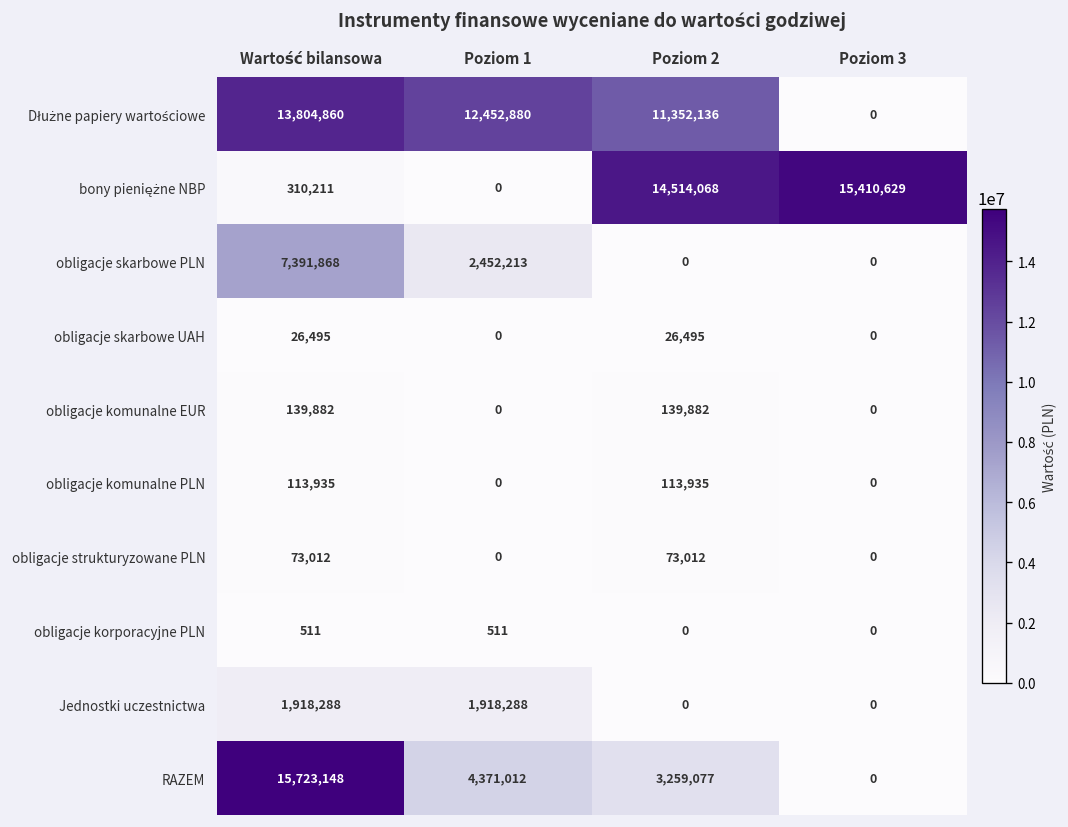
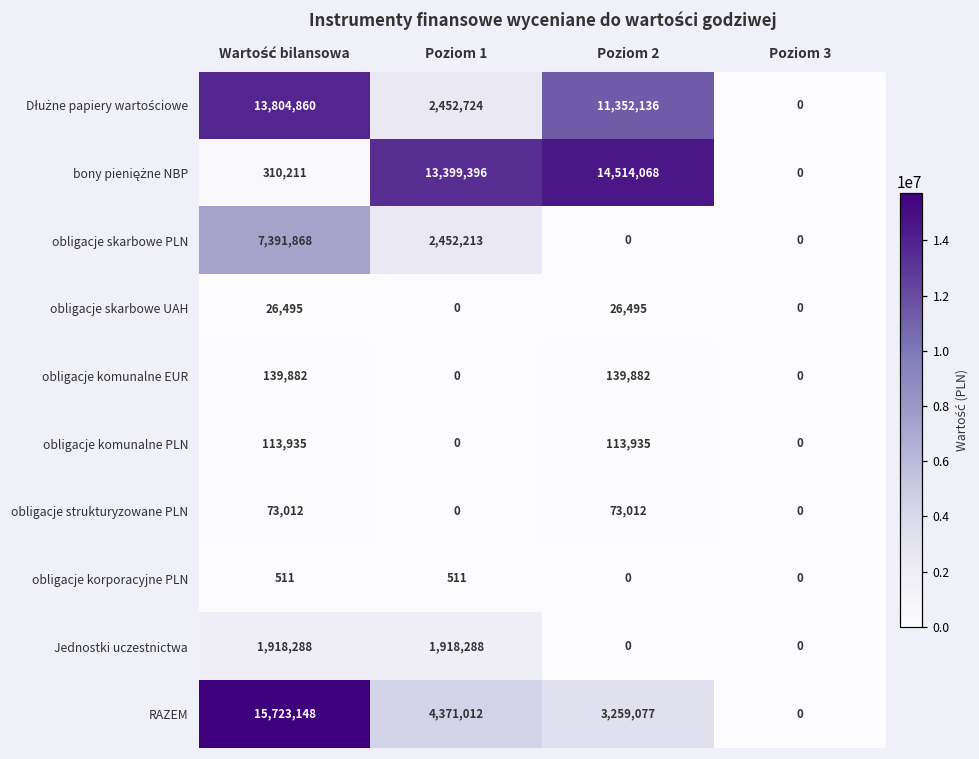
  {
    "Dłużne papiery wartościowe": {
      "Wartość bilansowa": "13,804,860",
-     "Poziom 1": "12,452,880",
+     "Poziom 1": "2,452,724",
      "Poziom 2": "11,352,136",
      "Poziom 3": "0"
    },
    "bony pieniężne NBP": {
      "Wartość bilansowa": "310,211",
-     "Poziom 1": "0",
+     "Poziom 1": "13,399,396",
      "Poziom 2": "14,514,068",
-     "Poziom 3": "15,410,629"
+     "Poziom 3": "0"
    },
    "obligacje skarbowe PLN": {
      "Wartość bilansowa": "7,391,868",
      "Poziom 1": "2,452,213",
      "Poziom 2": "0",
      "Poziom 3": "0"
    },
    "obligacje skarbowe UAH": {
      "Wartość bilansowa": "26,495",
      "Poziom 1": "0",
      "Poziom 2": "26,495",
      "Poziom 3": "0"
    },
    "obligacje komunalne EUR": {
      "Wartość bilansowa": "139,882",
      "Poziom 1": "0",
      "Poziom 2": "139,882",
      "Poziom 3": "0"
    },
    "obligacje komunalne PLN": {
      "Wartość bilansowa": "113,935",
      "Poziom 1": "0",
      "Poziom 2": "113,935",
      "Poziom 3": "0"
    },
    "obligacje strukturyzowane PLN": {
      "Wartość bilansowa": "73,012",
      "Poziom 1": "0",
      "Poziom 2": "73,012",
      "Poziom 3": "0"
    },
    "obligacje korporacyjne PLN": {
      "Wartość bilansowa": "511",
      "Poziom 1": "511",
      "Poziom 2": "0",
      "Poziom 3": "0"
    },
    "Jednostki uczestnictwa": {
      "Wartość bilansowa": "1,918,288",
      "Poziom 1": "1,918,288",
      "Poziom 2": "0",
      "Poziom 3": "0"
    },
    "RAZEM": {
      "Wartość bilansowa": "15,723,148",
      "Poziom 1": "4,371,012",
      "Poziom 2": "3,259,077",
      "Poziom 3": "0"
    }
  }
